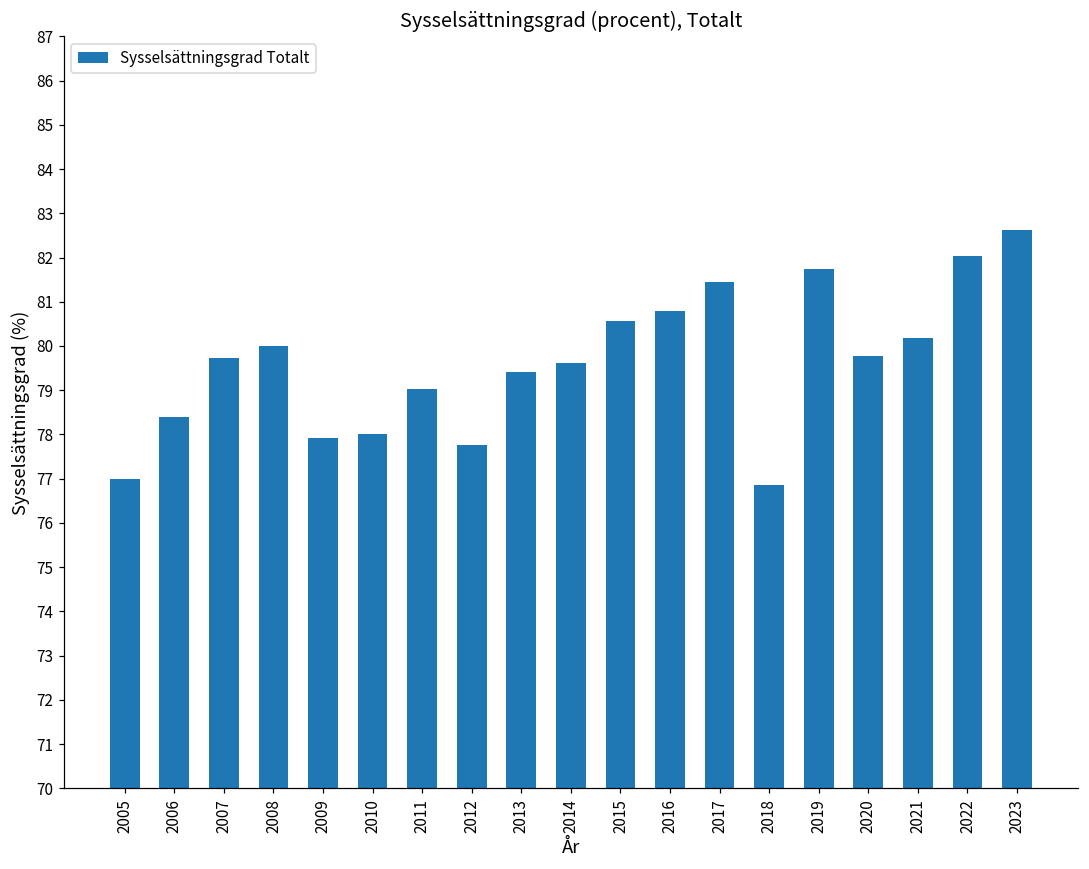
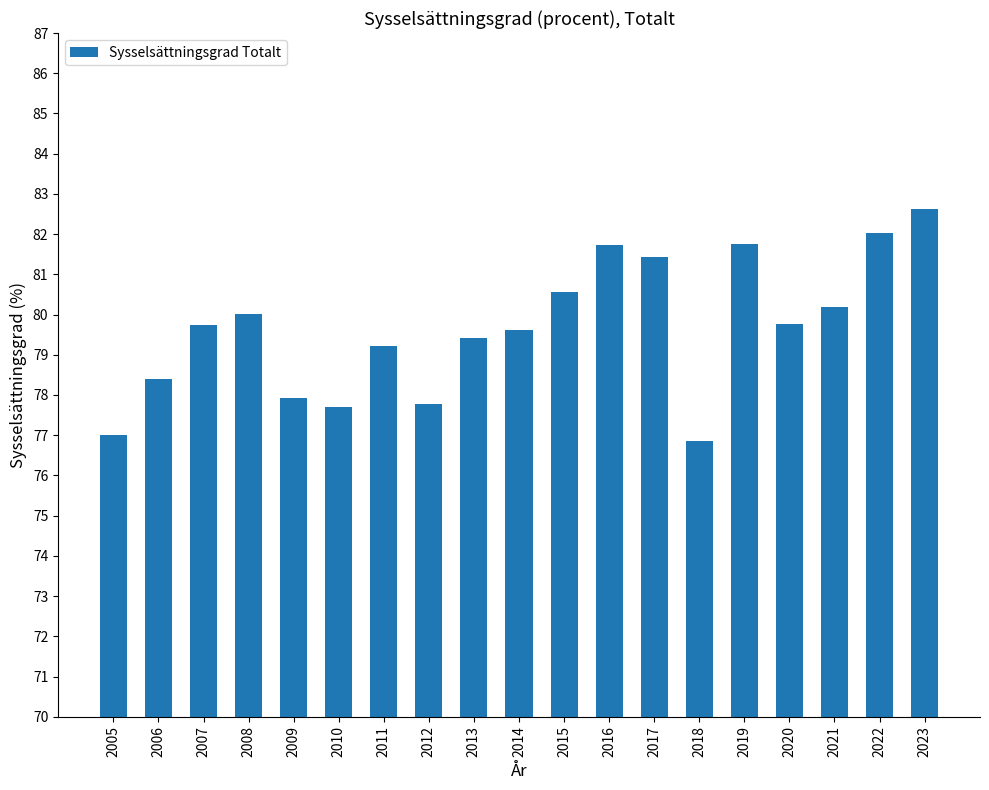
  {
    "2005": 77.0,
    "2006": 78.4,
    "2007": 79.7,
    "2008": 80.0,
    "2009": 77.9,
-   "2010": 78.0,
-   "2011": 79.0,
+   "2010": 77.7,
+   "2011": 79.2,
    "2012": 77.8,
    "2013": 79.4,
    "2014": 79.6,
    "2015": 80.6,
-   "2016": 80.8,
+   "2016": 81.7,
    "2017": 81.4,
    "2018": 76.9,
    "2019": 81.8,
    "2020": 79.8,
    "2021": 80.2,
    "2022": 82.0,
    "2023": 82.6
  }
